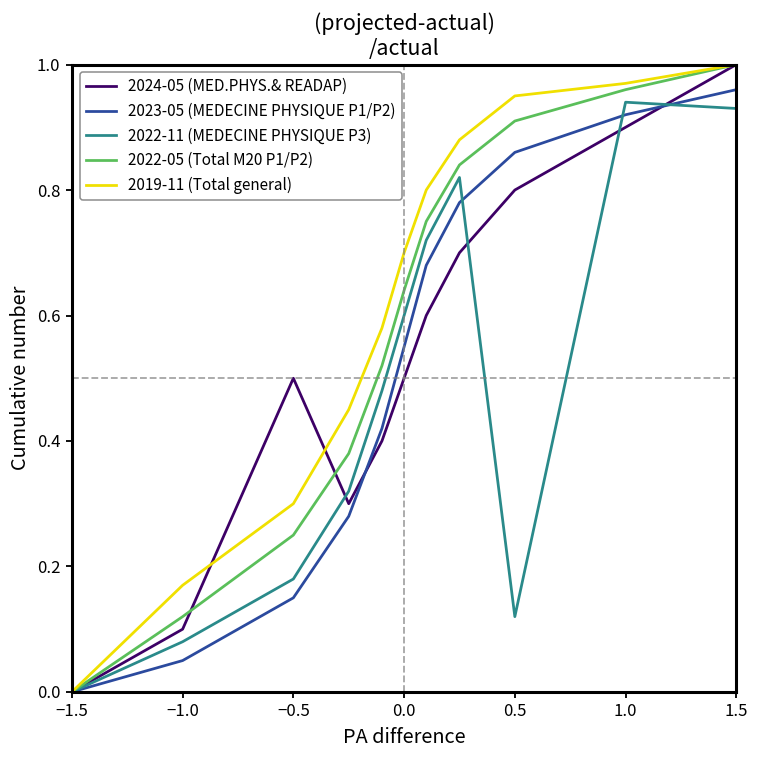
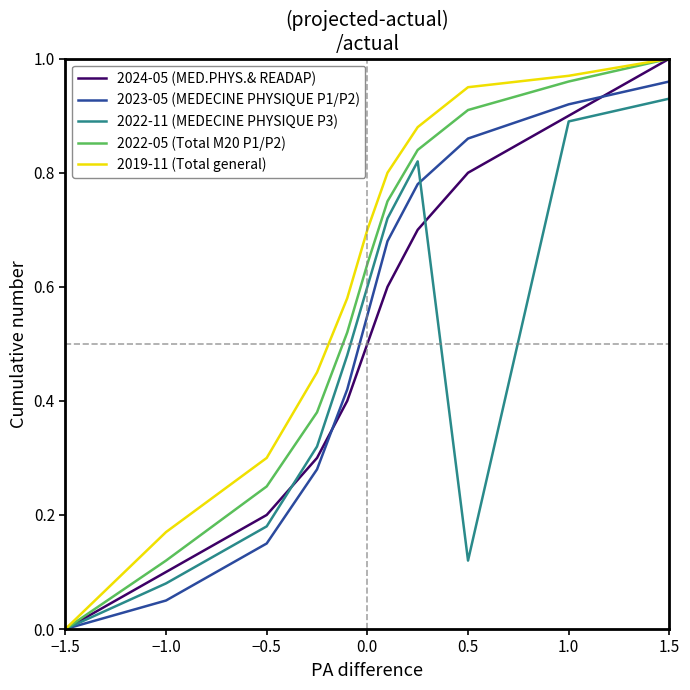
  {
    "2024-05 (MED.PHYS.& READAP)": {
      "−1.0": 0.1,
-     "−0.5": 0.5,
+     "−0.5": 0.2,
      "0.0": 0.5,
      "0.5": 0.8,
      "1.0": 0.9
    },
    "2023-05 (MEDECINE PHYSIQUE P1/P2)": {
      "−1.0": 0.05,
      "−0.5": 0.15,
      "0.0": 0.55,
      "0.5": 0.86,
      "1.0": 0.92,
      "1.5": 0.96
    },
    "2022-11 (MEDECINE PHYSIQUE P3)": {
      "−1.0": 0.08,
      "−0.5": 0.18,
      "0.0": 0.60,
      "0.5": 0.12,
-     "1.0": 0.94,
+     "1.0": 0.89,
      "1.5": 0.93
    },
    "2022-05 (Total M20 P1/P2)": {
      "−1.0": 0.12,
      "−0.5": 0.25,
      "0.0": 0.64,
      "0.5": 0.91,
      "1.0": 0.96
    },
    "2019-11 (Total general)": {
      "−1.0": 0.17,
      "−0.5": 0.30,
      "0.0": 0.70,
      "0.5": 0.95,
      "1.0": 0.97
    }
  }
